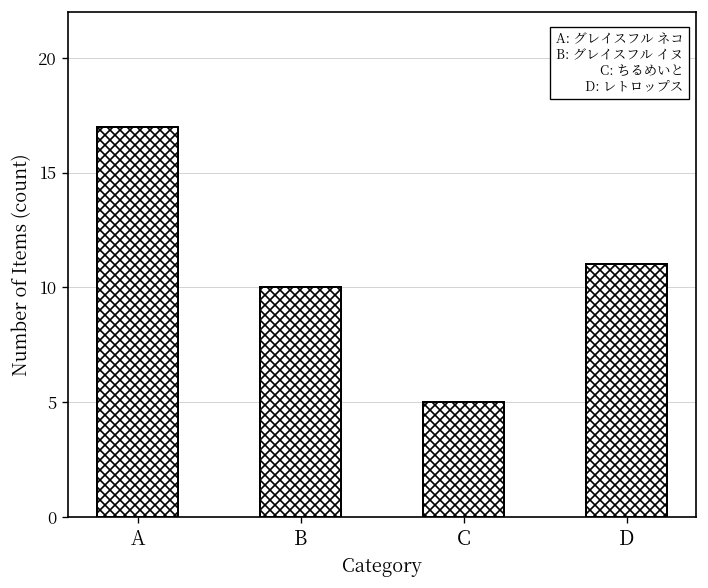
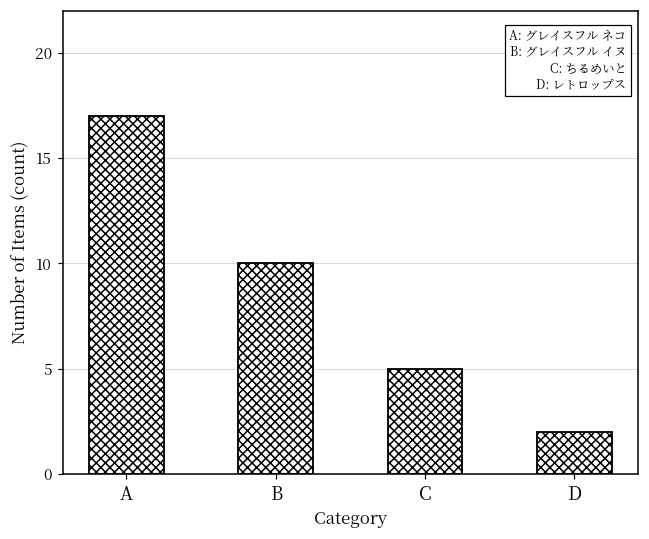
  {
    "A": 17,
    "B": 10,
    "C": 5,
-   "D": 11
+   "D": 2
  }
